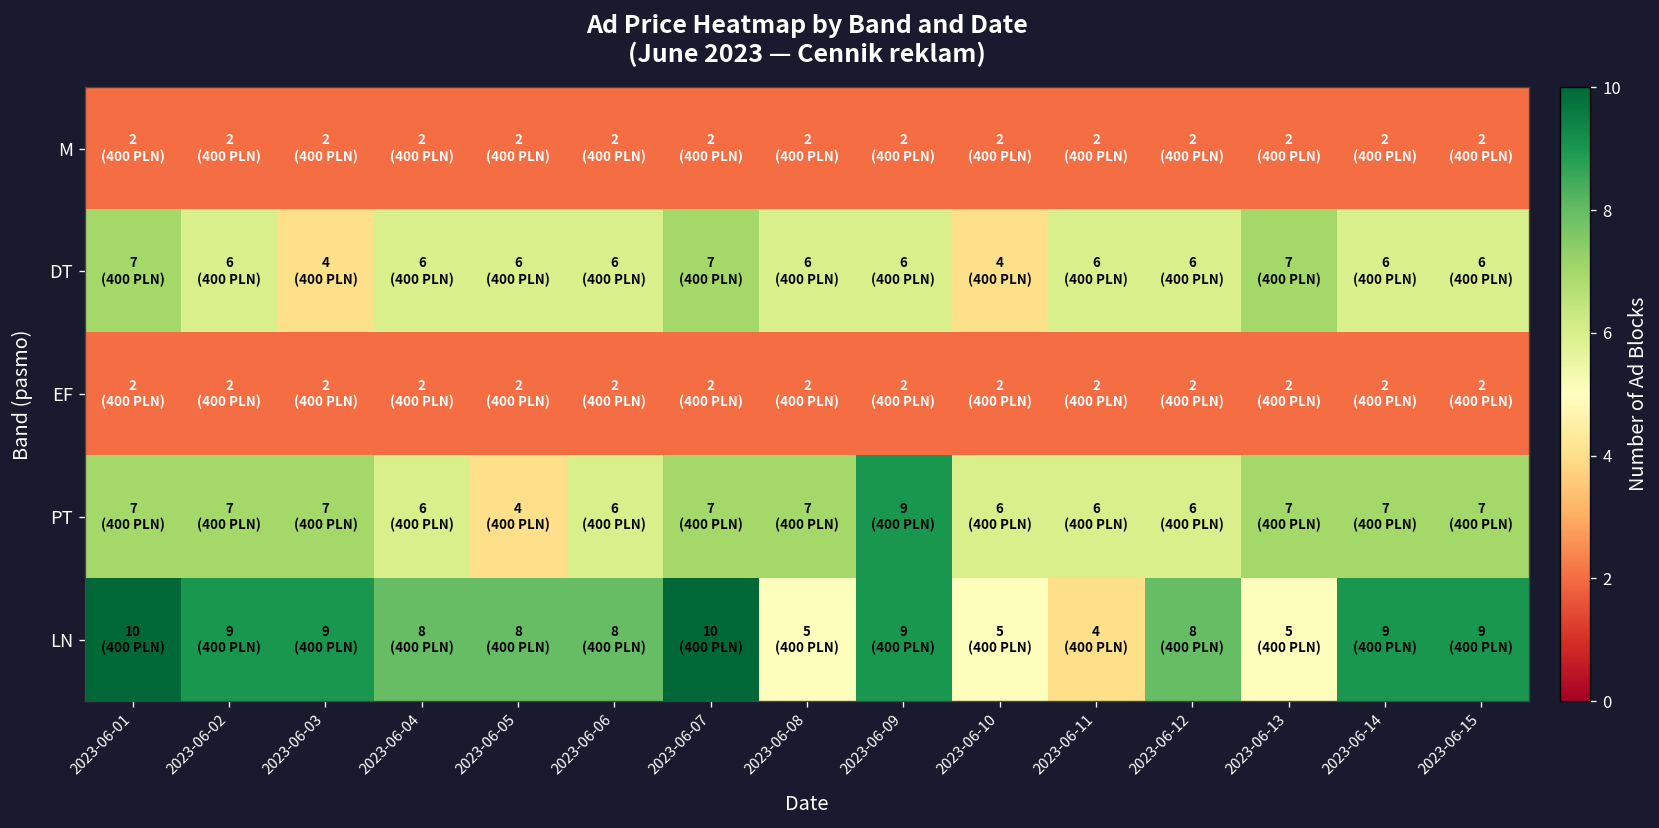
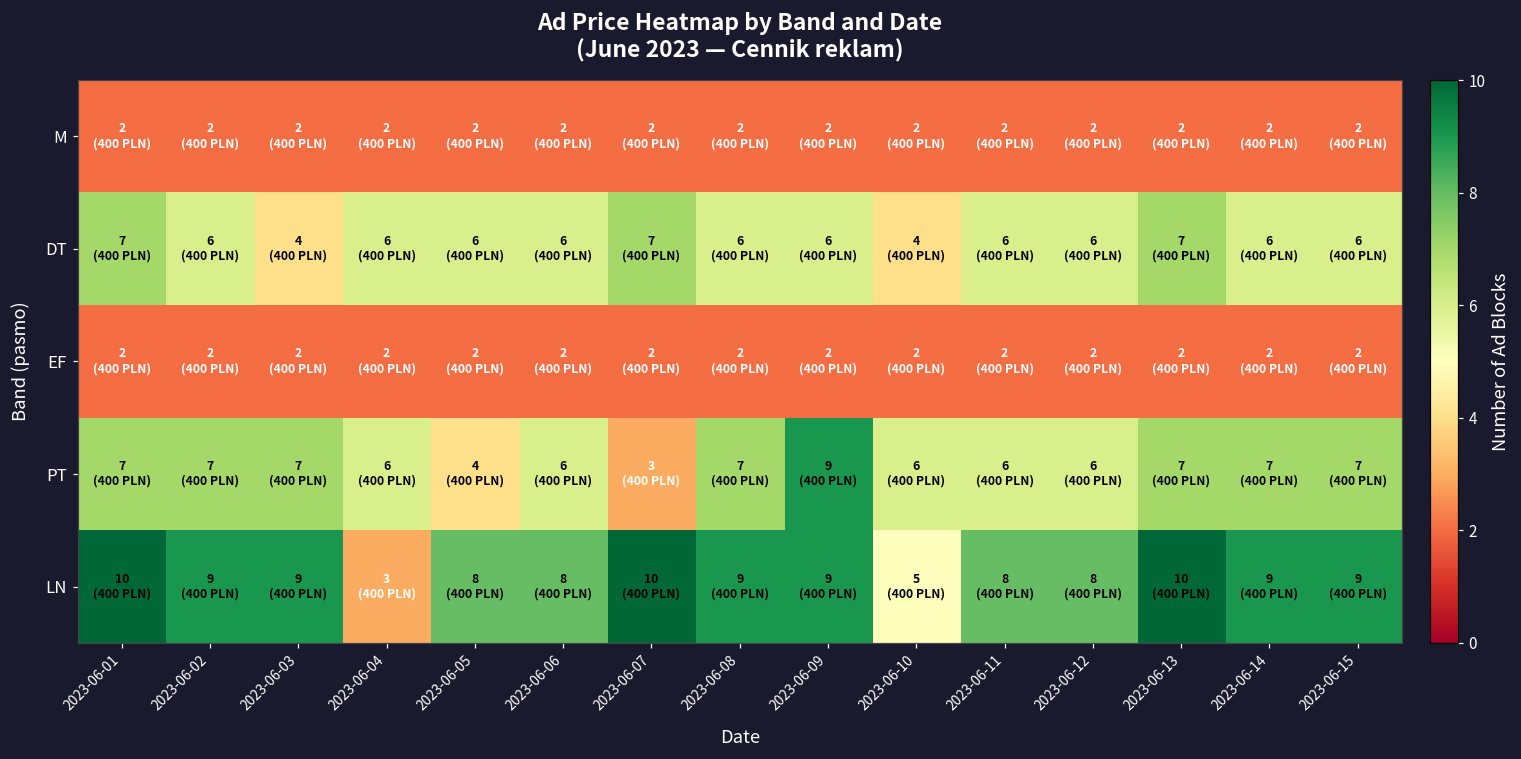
  {
    "PT": {
-     "2023-06-07": 7
+     "2023-06-07": 3
    },
    "LN": {
-     "2023-06-04": 8,
-     "2023-06-08": 5,
-     "2023-06-11": 4,
-     "2023-06-13": 5
+     "2023-06-04": 3,
+     "2023-06-08": 9,
+     "2023-06-11": 8,
+     "2023-06-13": 10
    }
  }
